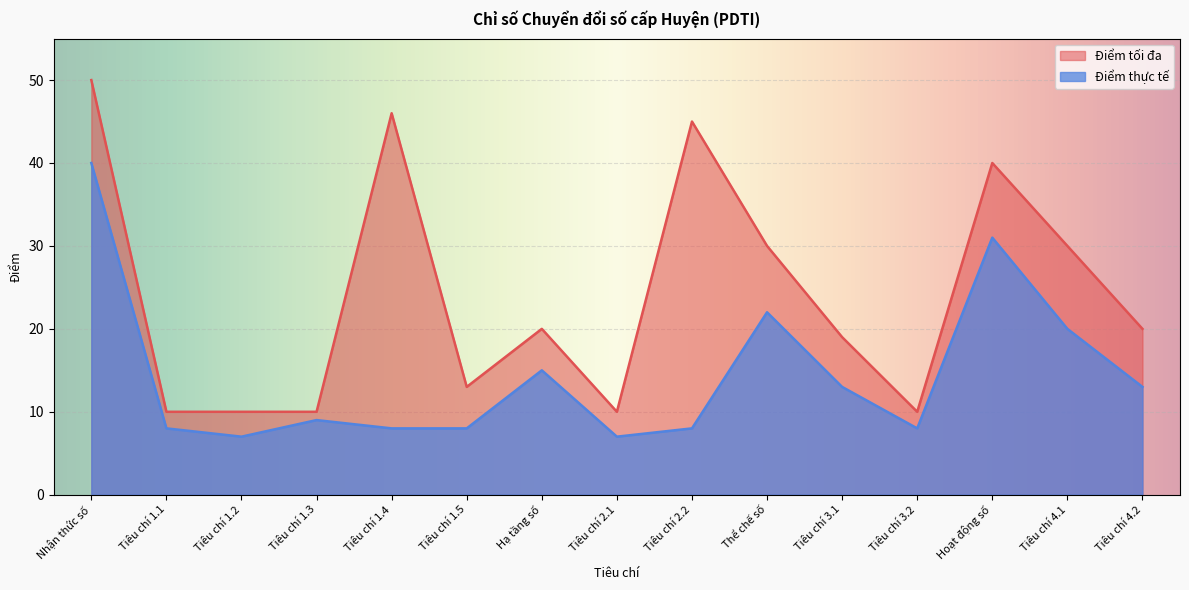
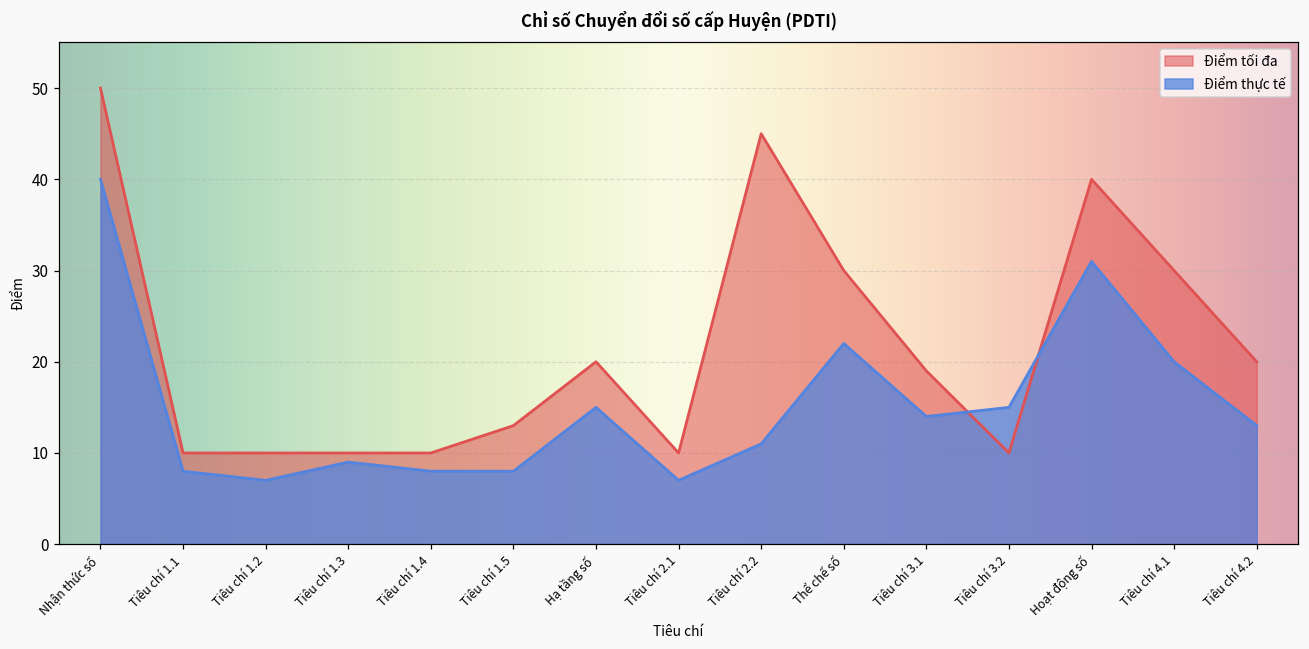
  {
    "Điểm tối đa": {
      "Nhận thức số": 50,
      "Tiêu chí 1.1": 10,
      "Tiêu chí 1.2": 10,
      "Tiêu chí 1.3": 10,
-     "Tiêu chí 1.4": 46,
+     "Tiêu chí 1.4": 10,
      "Tiêu chí 1.5": 13,
      "Hạ tầng số": 20,
      "Tiêu chí 2.1": 10,
      "Tiêu chí 2.2": 45,
      "Thể chế số": 30,
      "Tiêu chí 3.1": 19,
      "Tiêu chí 3.2": 10,
      "Hoạt động số": 40,
      "Tiêu chí 4.1": 30,
      "Tiêu chí 4.2": 20
    },
    "Điểm thực tế": {
      "Nhận thức số": 40,
      "Tiêu chí 1.1": 8,
      "Tiêu chí 1.2": 7,
      "Tiêu chí 1.3": 9,
      "Tiêu chí 1.4": 8,
      "Tiêu chí 1.5": 8,
      "Hạ tầng số": 15,
      "Tiêu chí 2.1": 7,
-     "Tiêu chí 2.2": 8,
+     "Tiêu chí 2.2": 11,
      "Thể chế số": 22,
-     "Tiêu chí 3.1": 13,
-     "Tiêu chí 3.2": 8,
+     "Tiêu chí 3.1": 14,
+     "Tiêu chí 3.2": 15,
      "Hoạt động số": 31,
      "Tiêu chí 4.1": 20,
      "Tiêu chí 4.2": 13
    }
  }
